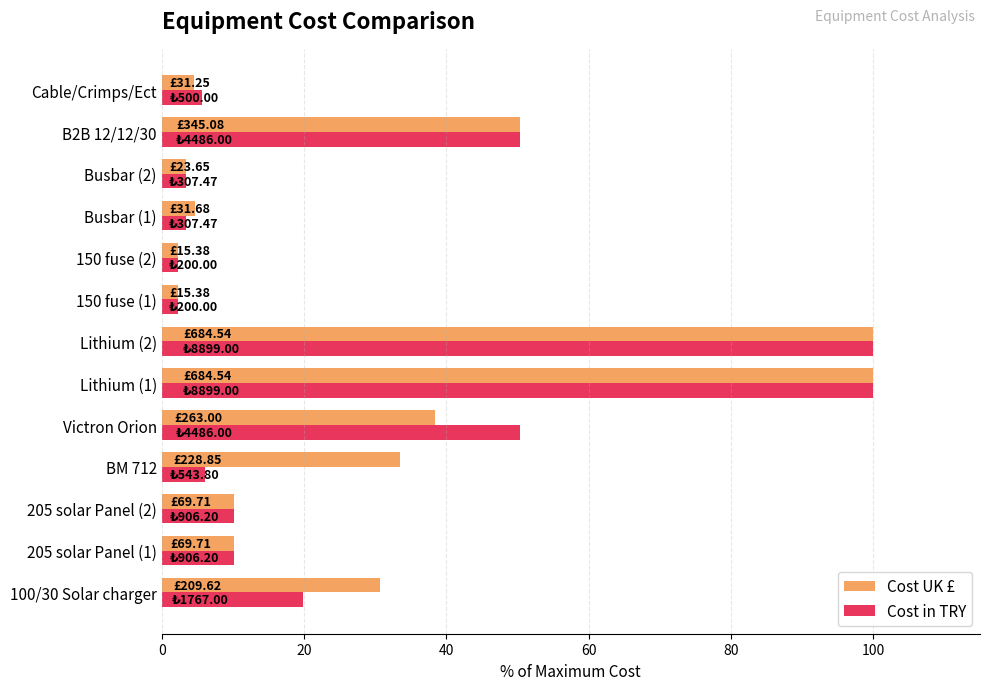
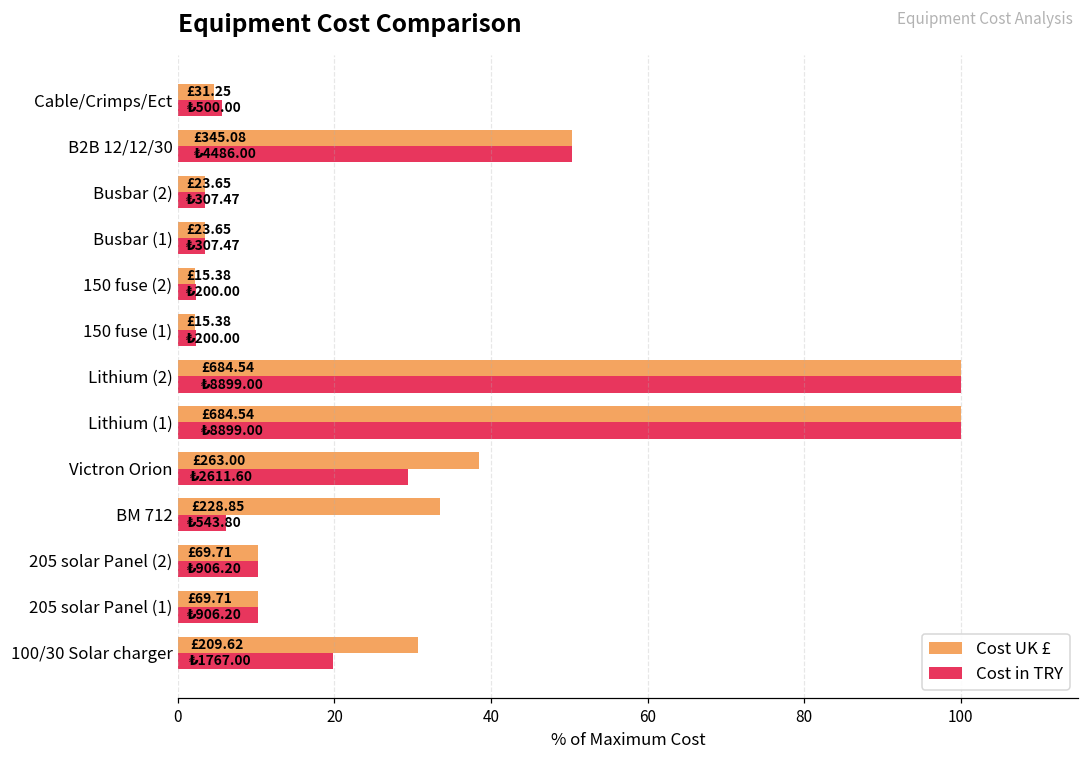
  {
    "Cost UK £": {
-     "Busbar (1)": "£31.68"
+     "Busbar (1)": "£23.65"
    },
    "Cost in TRY": {
-     "Victron Orion": "4486.00"
+     "Victron Orion": "2611.60"
    }
  }
